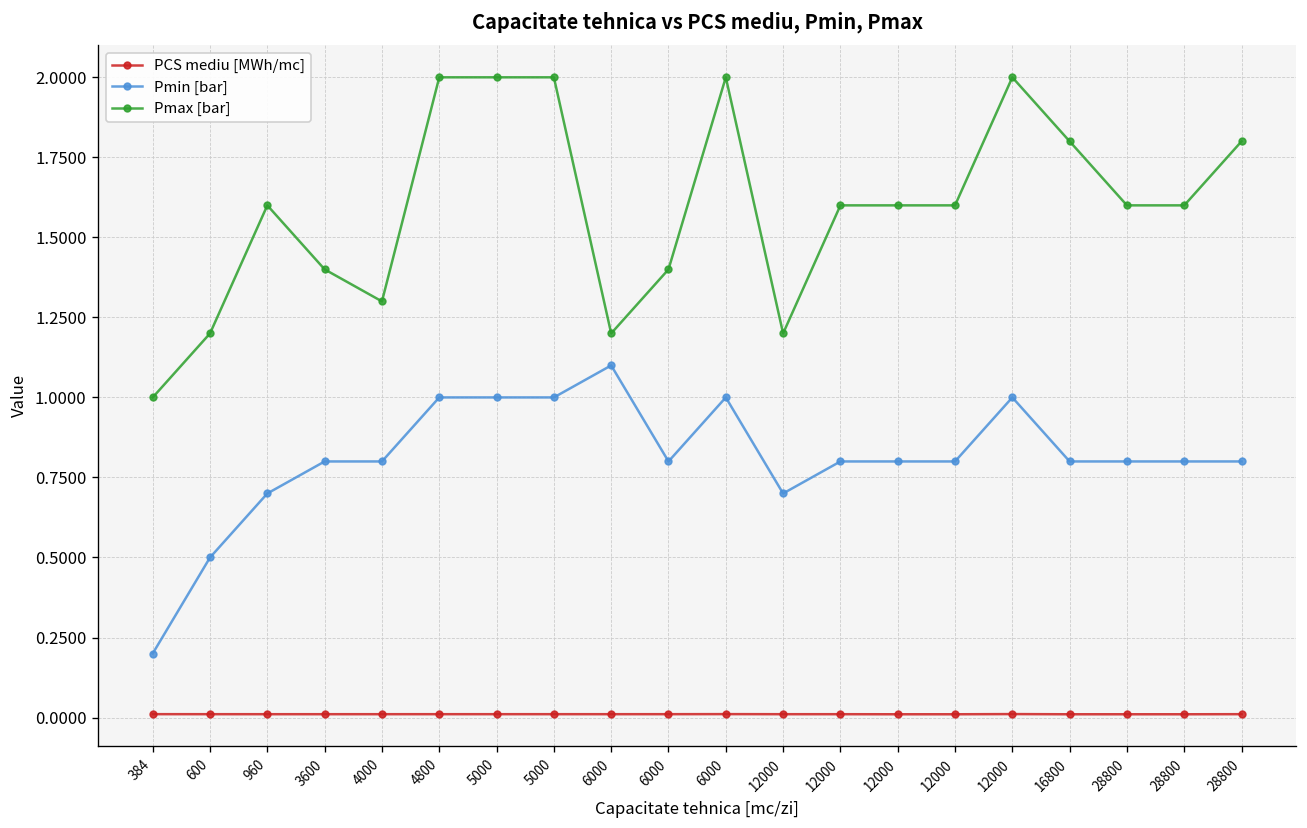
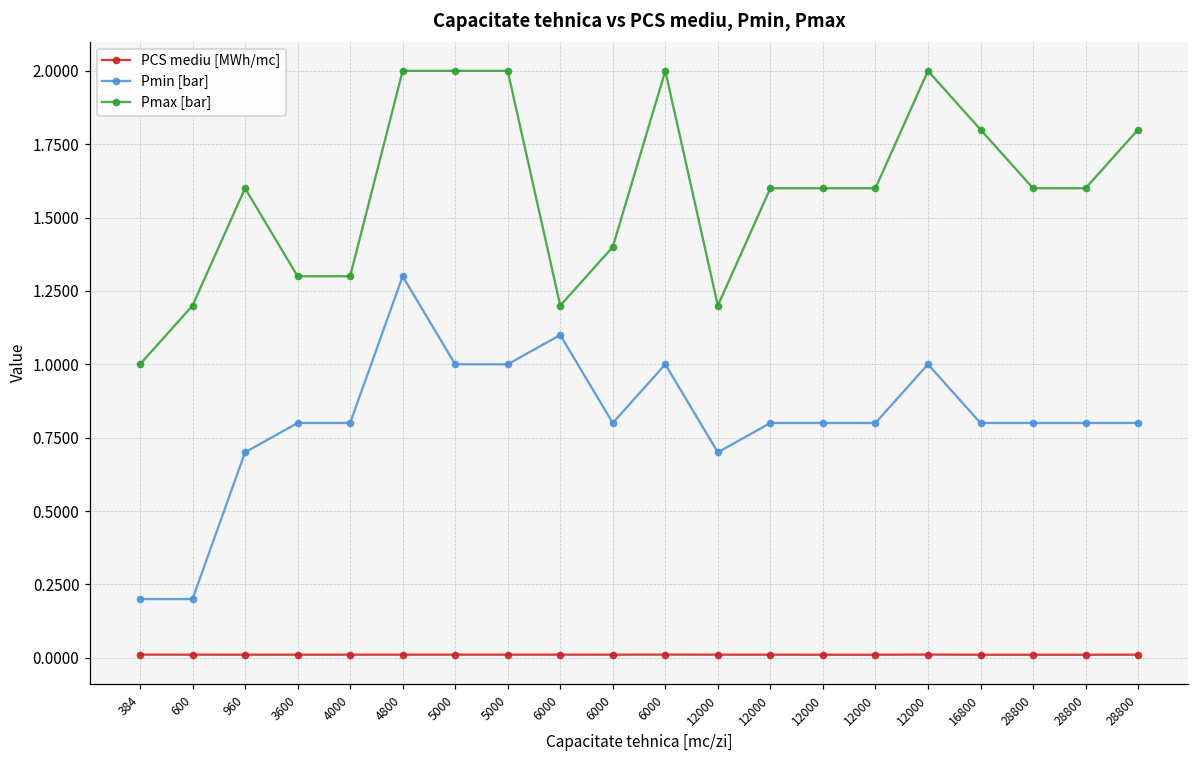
  {
    "PCS mediu [MWh/mc]": {
      "384": 0.01,
      "600": 0.01,
      "960": 0.01,
      "3600": 0.01,
      "4000": 0.01,
      "4800": 0.01,
      "16800": 0.01
    },
    "Pmin [bar]": {
      "384": 0.2,
-     "600": 0.5,
+     "600": 0.2,
      "960": 0.7,
      "3600": 0.8,
      "4000": 0.8,
-     "4800": 1.0,
+     "4800": 1.3,
      "16800": 0.8
    },
    "Pmax [bar]": {
      "384": 1.0,
      "600": 1.2,
      "960": 1.6,
-     "3600": 1.4,
+     "3600": 1.3,
      "4000": 1.3,
      "4800": 2.0,
      "16800": 1.8
    }
  }
